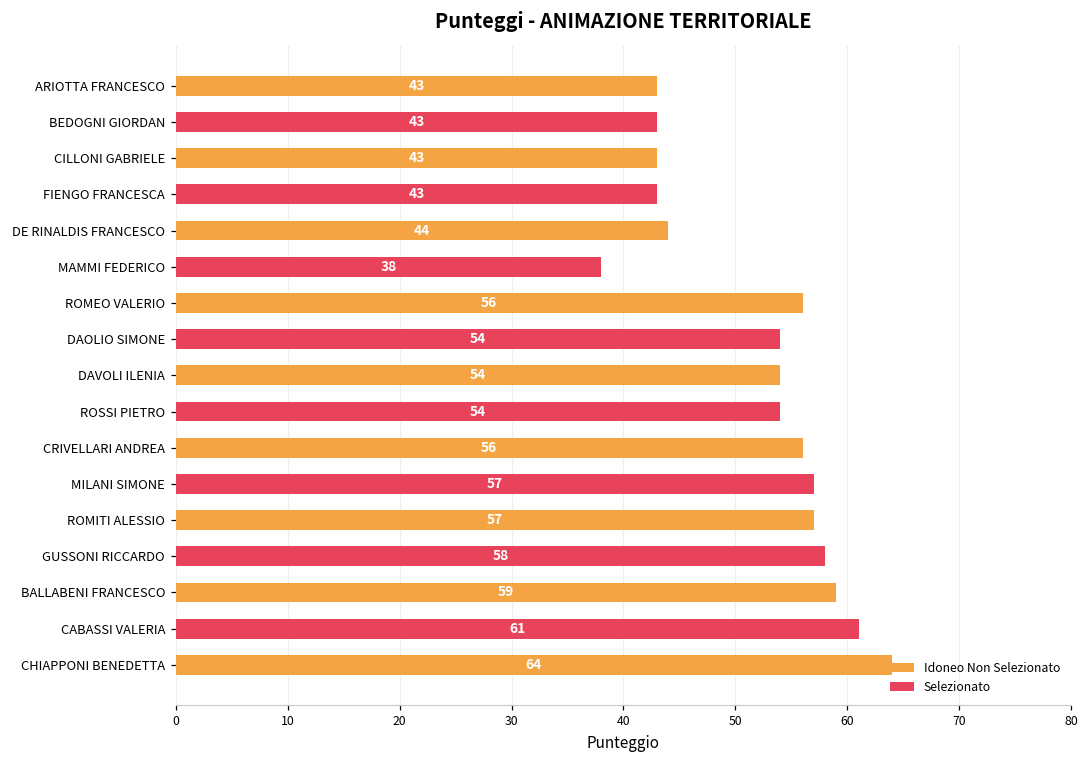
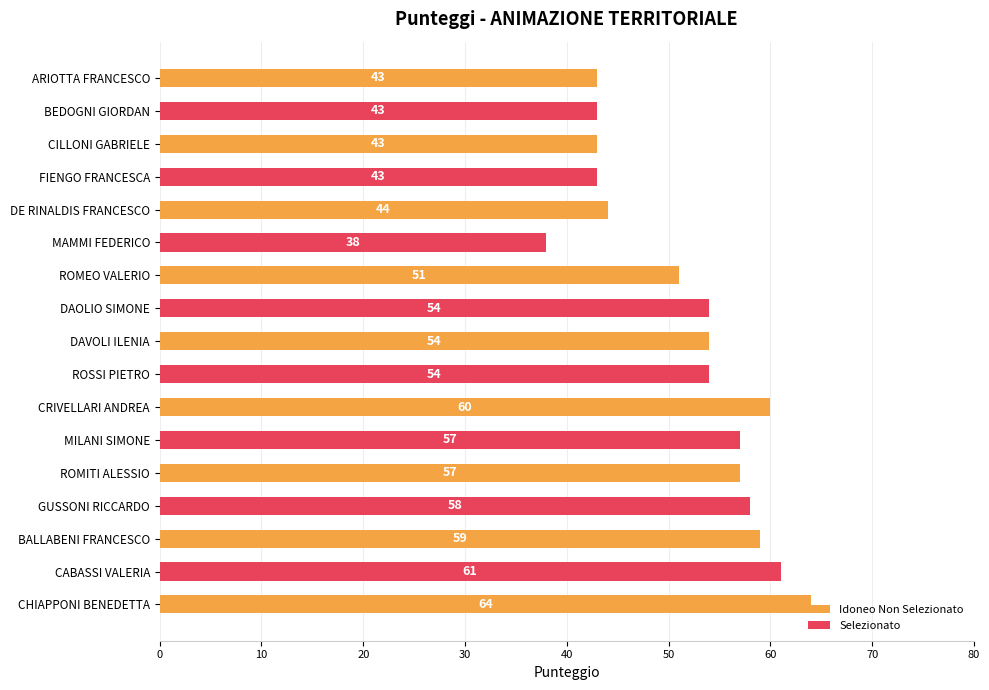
  {
    "ARIOTTA FRANCESCO": 43,
    "BEDOGNI GIORDAN": 43,
    "CILLONI GABRIELE": 43,
    "FIENGO FRANCESCA": 43,
    "DE RINALDIS FRANCESCO": 44,
    "MAMMI FEDERICO": 38,
-   "ROMEO VALERIO": 56,
+   "ROMEO VALERIO": 51,
    "DAOLIO SIMONE": 54,
    "DAVOLI ILENIA": 54,
    "ROSSI PIETRO": 54,
-   "CRIVELLARI ANDREA": 56,
+   "CRIVELLARI ANDREA": 60,
    "MILANI SIMONE": 57,
    "ROMITI ALESSIO": 57,
    "GUSSONI RICCARDO": 58,
    "BALLABENI FRANCESCO": 59,
    "CABASSI VALERIA": 61,
    "CHIAPPONI BENEDETTA": 64
  }
